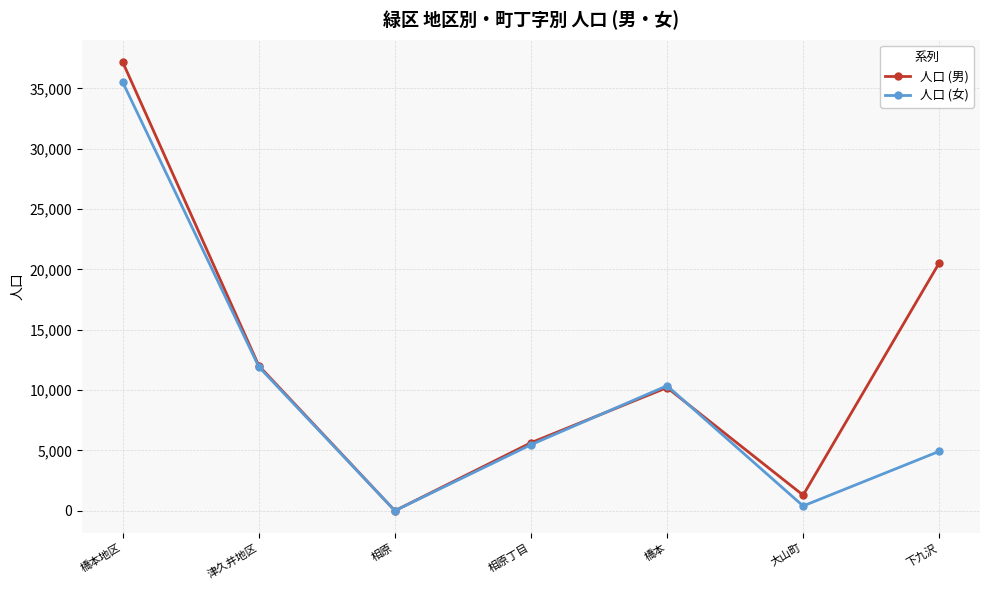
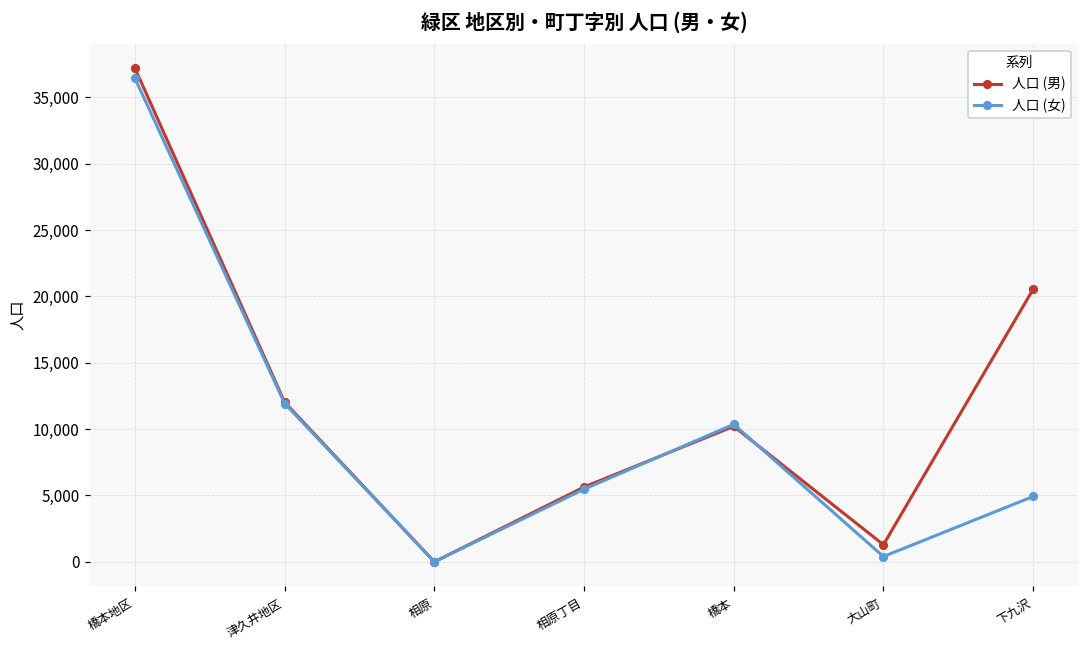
  {
    "人口 (男)": {
      "橋本地区": "37,200",
      "大山町": "1,300",
      "下九沢": "20,500"
    },
    "人口 (女)": {
-     "橋本地区": "35,500",
+     "橋本地区": "36,400",
      "大山町": "400",
      "下九沢": "4,900"
    }
  }
